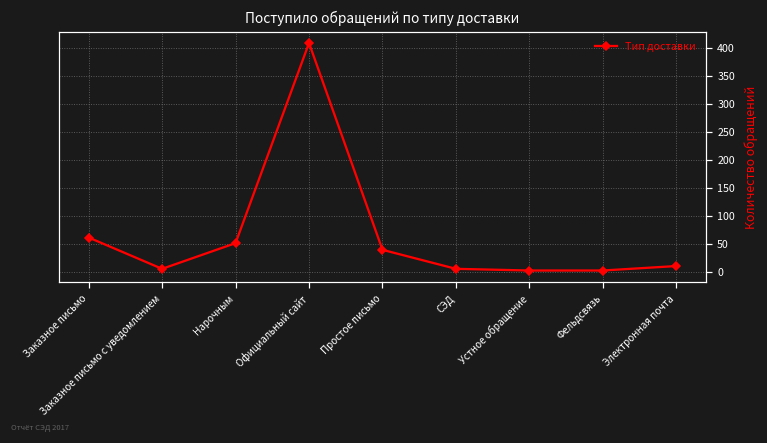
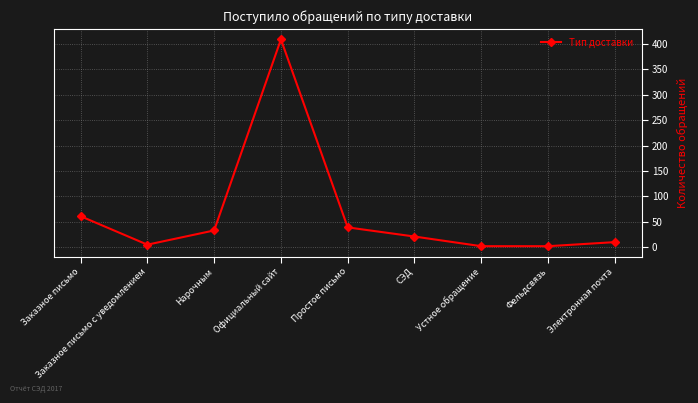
  {
    "Заказное письмо": 60,
    "Заказное письмо с уведомлением": 10,
-   "Нарочным": 50,
+   "Нарочным": 30,
    "Официальный сайт": 410,
    "Простое письмо": 40,
-   "СЭД": 10,
+   "СЭД": 20,
    "Устное обращение": 0,
    "Фельдсвязь": 0,
    "Электронная почта": 10
  }
